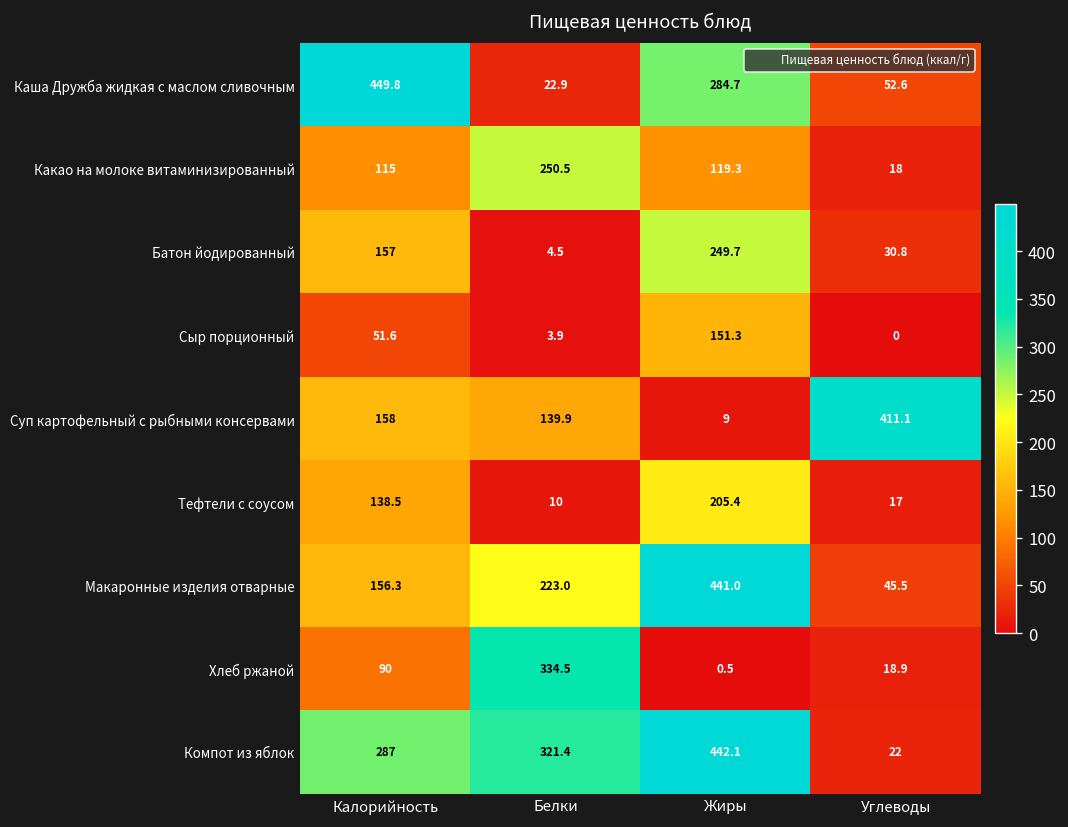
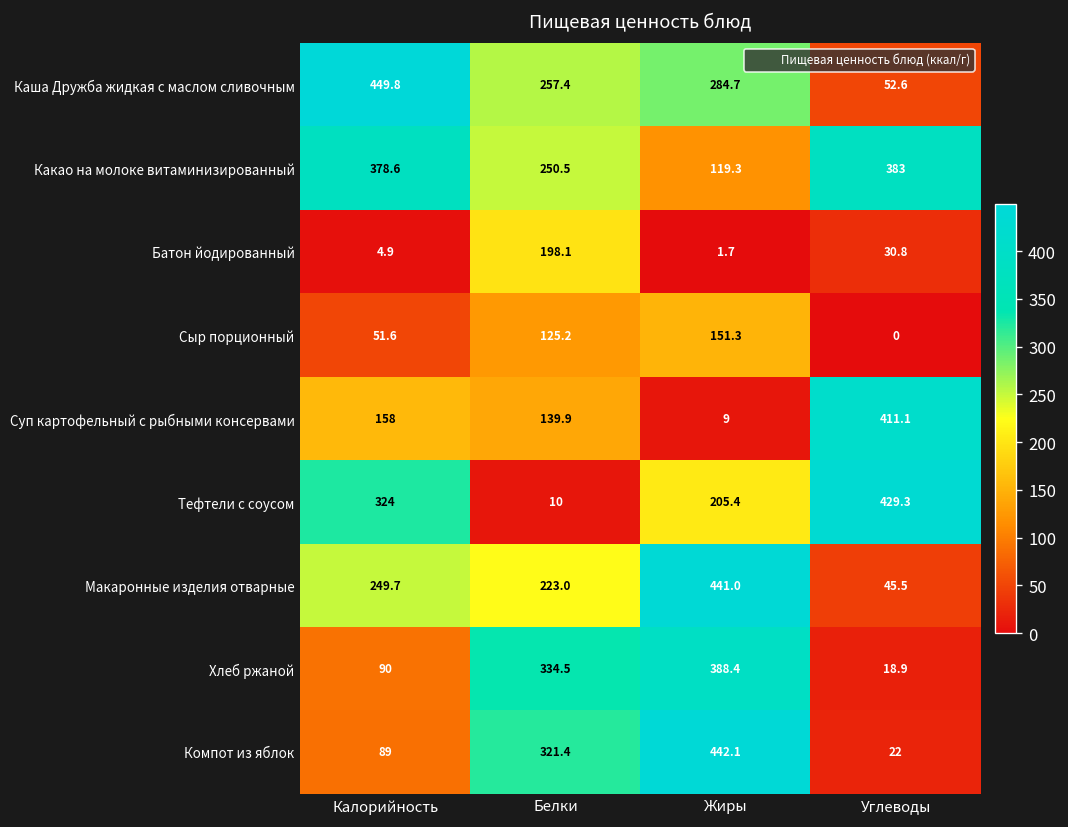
  {
    "Каша Дружба жидкая с маслом сливочным": {
      "Калорийность": 449.8,
-     "Белки": 22.9,
+     "Белки": 257.4,
      "Жиры": 284.7,
      "Углеводы": 52.6
    },
    "Какао на молоке витаминизированный": {
-     "Калорийность": 115,
+     "Калорийность": 378.6,
      "Белки": 250.5,
      "Жиры": 119.3,
-     "Углеводы": 18
+     "Углеводы": 383
    },
    "Батон йодированный": {
-     "Калорийность": 157,
-     "Белки": 4.5,
-     "Жиры": 249.7,
+     "Калорийность": 4.9,
+     "Белки": 198.1,
+     "Жиры": 1.7,
      "Углеводы": 30.8
    },
    "Сыр порционный": {
      "Калорийность": 51.6,
-     "Белки": 3.9,
+     "Белки": 125.2,
      "Жиры": 151.3,
      "Углеводы": 0
    },
    "Суп картофельный с рыбными консервами": {
      "Калорийность": 158,
      "Белки": 139.9,
      "Жиры": 9,
      "Углеводы": 411.1
    },
    "Тефтели с соусом": {
-     "Калорийность": 138.5,
+     "Калорийность": 324,
      "Белки": 10,
      "Жиры": 205.4,
-     "Углеводы": 17
+     "Углеводы": 429.3
    },
    "Макаронные изделия отварные": {
-     "Калорийность": 156.3,
+     "Калорийность": 249.7,
      "Белки": 223.0,
      "Жиры": 441.0,
      "Углеводы": 45.5
    },
    "Хлеб ржаной": {
      "Калорийность": 90,
      "Белки": 334.5,
-     "Жиры": 0.5,
+     "Жиры": 388.4,
      "Углеводы": 18.9
    },
    "Компот из яблок": {
-     "Калорийность": 287,
+     "Калорийность": 89,
      "Белки": 321.4,
      "Жиры": 442.1,
      "Углеводы": 22
    }
  }
